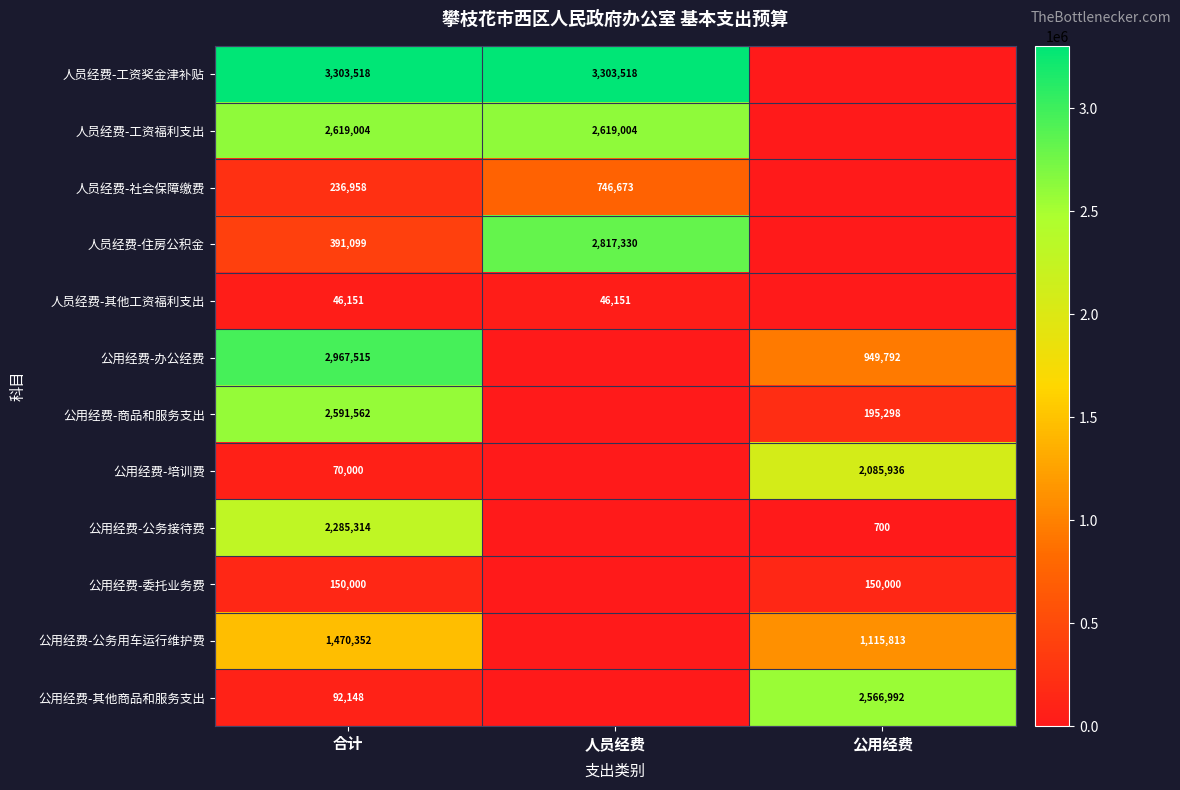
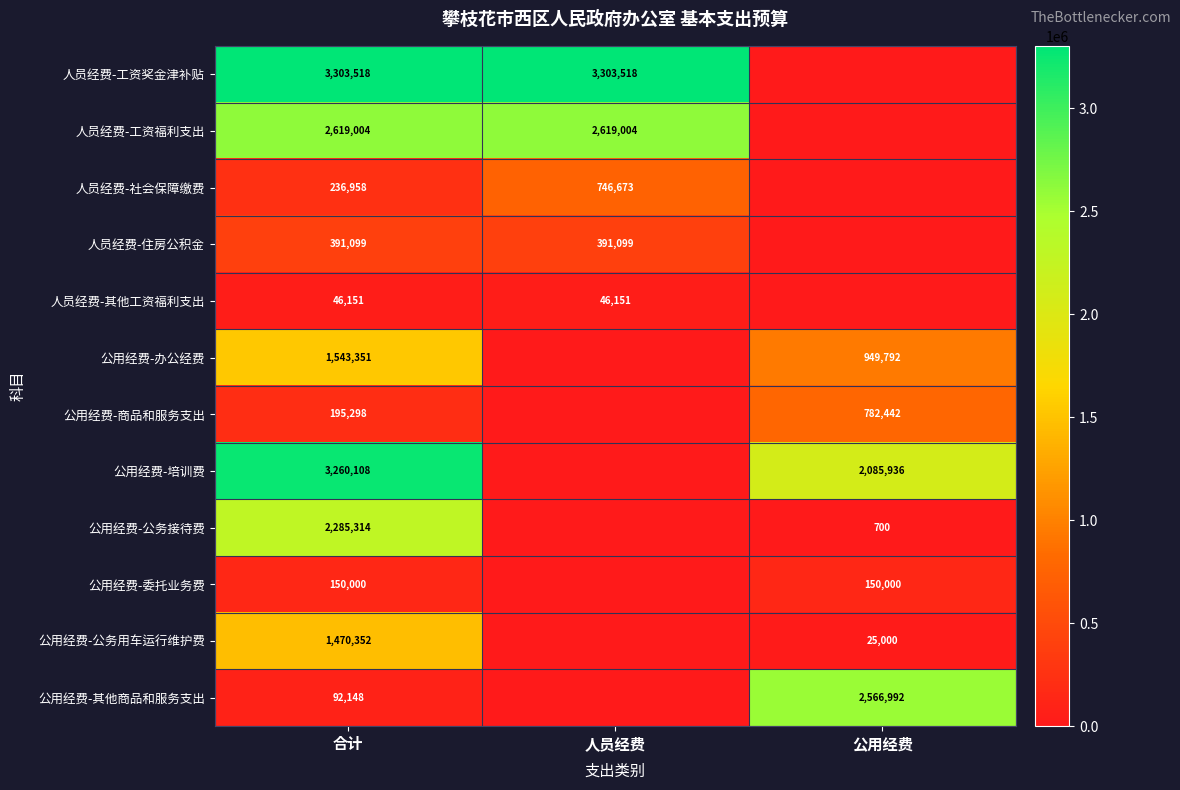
  {
    "人员经费-工资奖金津补贴": {
      "合计": "3,303,518",
      "人员经费": "3,303,518"
    },
    "人员经费-工资福利支出": {
      "合计": "2,619,004",
      "人员经费": "2,619,004"
    },
    "人员经费-社会保障缴费": {
      "合计": "236,958",
      "人员经费": "746,673"
    },
    "人员经费-住房公积金": {
      "合计": "391,099",
-     "人员经费": "2,817,330"
+     "人员经费": "391,099"
    },
    "人员经费-其他工资福利支出": {
      "合计": "46,151",
      "人员经费": "46,151"
    },
    "公用经费-办公经费": {
-     "合计": "2,967,515",
+     "合计": "1,543,351",
      "公用经费": "949,792"
    },
    "公用经费-商品和服务支出": {
-     "合计": "2,591,562",
-     "公用经费": "195,298"
+     "合计": "195,298",
+     "公用经费": "782,442"
    },
    "公用经费-培训费": {
-     "合计": "70,000",
+     "合计": "3,260,108",
      "公用经费": "2,085,936"
    },
    "公用经费-公务接待费": {
      "合计": "2,285,314",
      "公用经费": "700"
    },
    "公用经费-委托业务费": {
      "合计": "150,000",
      "公用经费": "150,000"
    },
    "公用经费-公务用车运行维护费": {
      "合计": "1,470,352",
-     "公用经费": "1,115,813"
+     "公用经费": "25,000"
    },
    "公用经费-其他商品和服务支出": {
      "合计": "92,148",
      "公用经费": "2,566,992"
    }
  }
